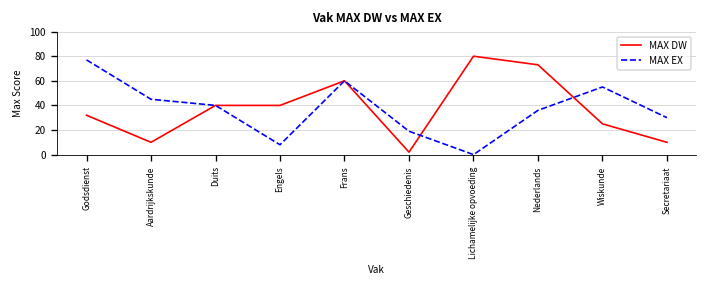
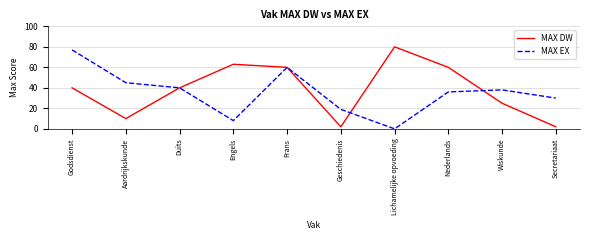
  {
    "MAX DW": {
-     "Godsdienst": 32,
+     "Godsdienst": 40,
      "Aardrijkskunde": 10,
-     "Engels": 40,
+     "Engels": 63,
      "Geschiedenis": 2,
      "Lichamelijke opvoeding": 80,
-     "Nederlands": 73,
+     "Nederlands": 60,
      "Wiskunde": 25,
-     "Secretariaat": 10
+     "Secretariaat": 2
    },
    "MAX EX": {
      "Godsdienst": 77,
      "Aardrijkskunde": 45,
      "Engels": 8,
      "Geschiedenis": 19,
      "Lichamelijke opvoeding": 0,
      "Nederlands": 36,
-     "Wiskunde": 55,
+     "Wiskunde": 38,
      "Secretariaat": 30
    }
  }
